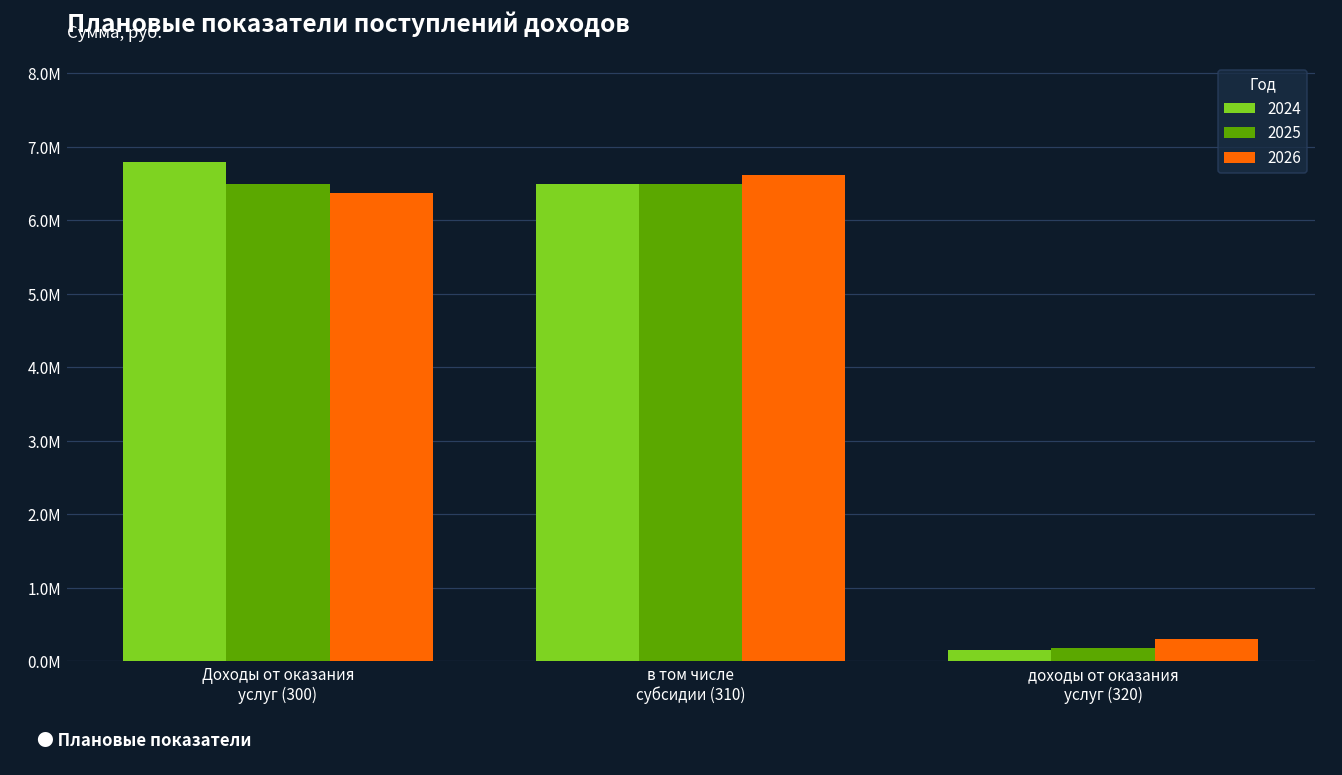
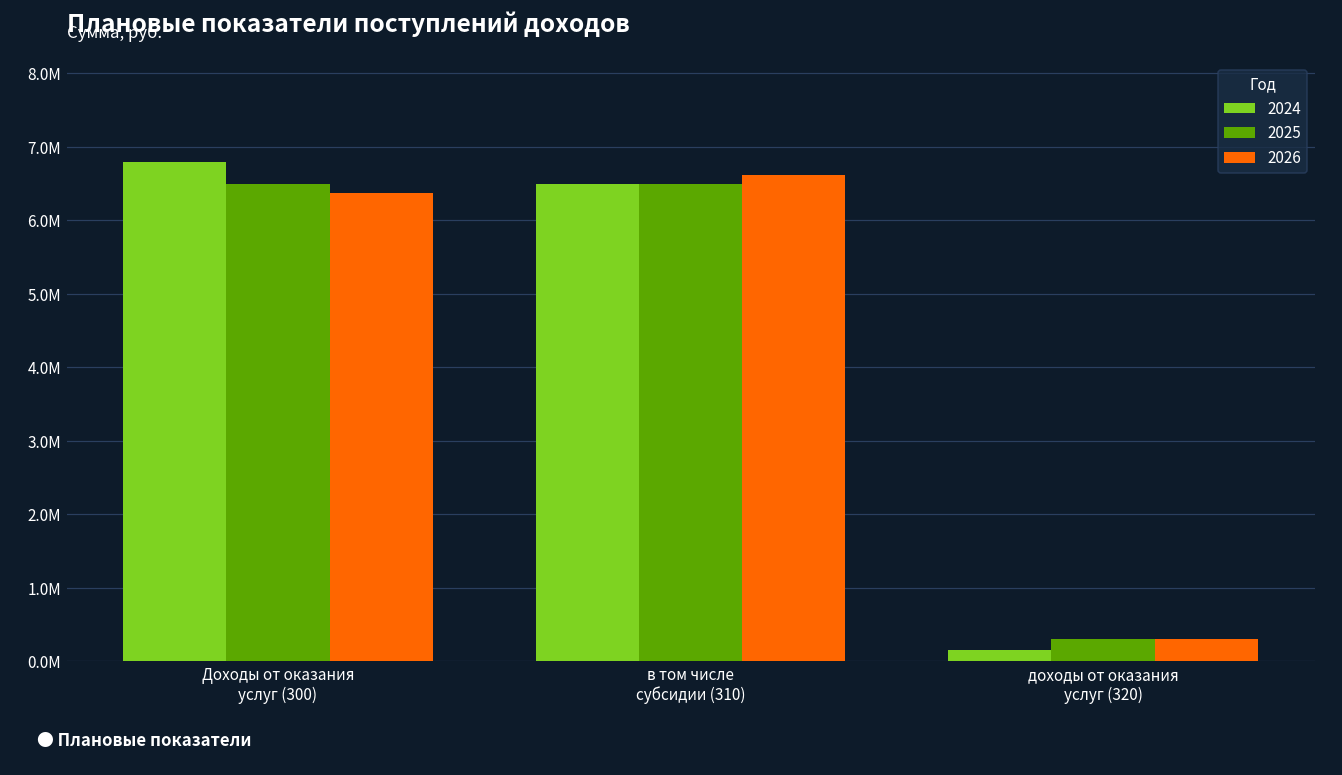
  {
    "2024": {
      "Доходы от оказания услуг (300)": 6800000,
      "в том числе субсидии (310)": 6500000,
      "доходы от оказания услуг (320)": 100000
    },
    "2025": {
      "Доходы от оказания услуг (300)": 6500000,
      "в том числе субсидии (310)": 6500000,
-     "доходы от оказания услуг (320)": 200000
+     "доходы от оказания услуг (320)": 300000
    },
    "2026": {
      "Доходы от оказания услуг (300)": 6400000,
      "в том числе субсидии (310)": 6600000,
      "доходы от оказания услуг (320)": 300000
    }
  }
